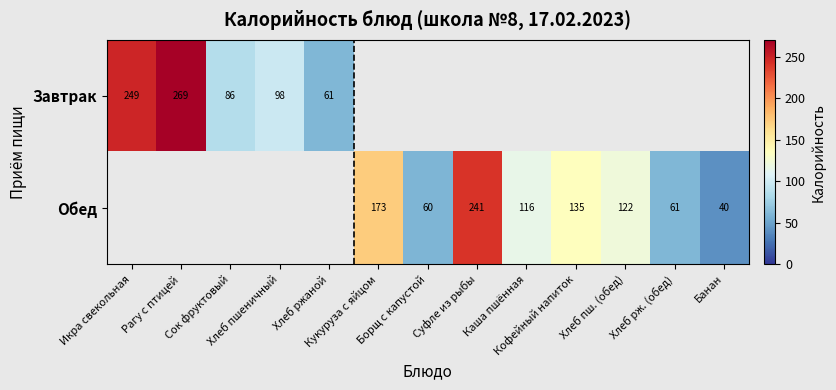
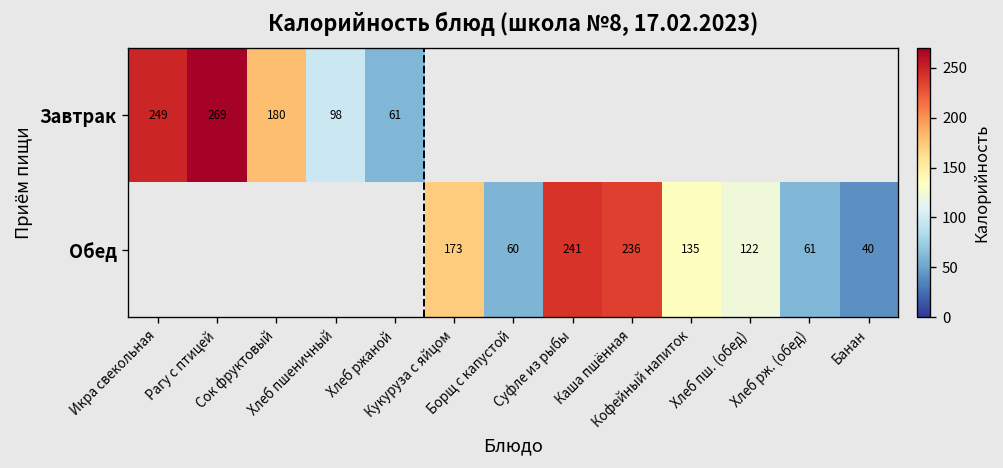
  {
    "Завтрак": {
      "Икра свекольная": 249,
      "Рагу с птицей": 269,
-     "Сок фруктовый": 86,
+     "Сок фруктовый": 180,
      "Хлеб пшеничный": 98,
      "Хлеб ржаной": 61
    },
    "Обед": {
      "Кукуруза с яйцом": 173,
      "Борщ с капустой": 60,
      "Суфле из рыбы": 241,
-     "Каша пшённая": 116,
+     "Каша пшённая": 236,
      "Кофейный напиток": 135,
      "Хлеб пш. (обед)": 122,
      "Хлеб рж. (обед)": 61,
      "Банан": 40
    }
  }
